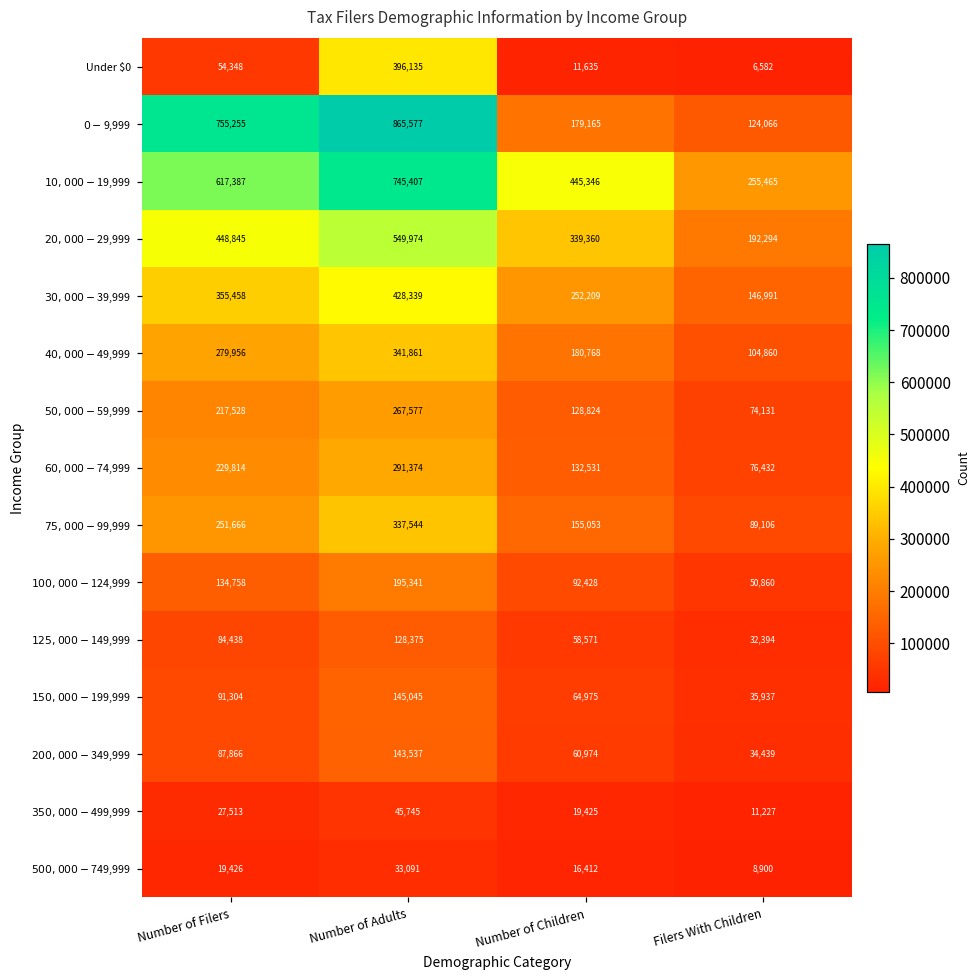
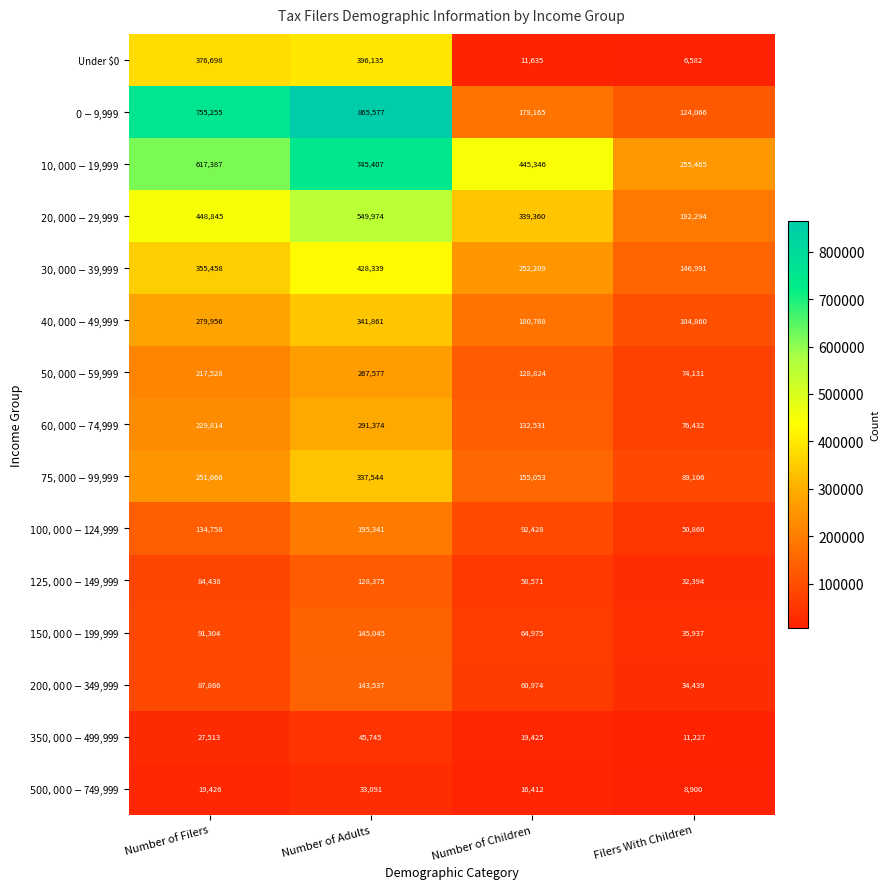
  {
    "Under $0": {
-     "Number of Filers": "54,348",
+     "Number of Filers": "376,698",
      "Number of Adults": "396,135",
      "Number of Children": "11,635",
      "Filers With Children": "6,582"
    }
  }
